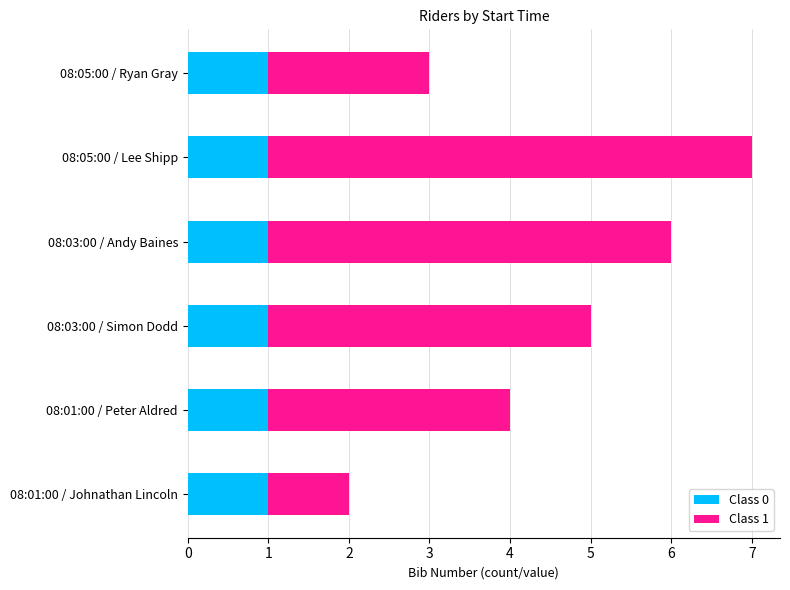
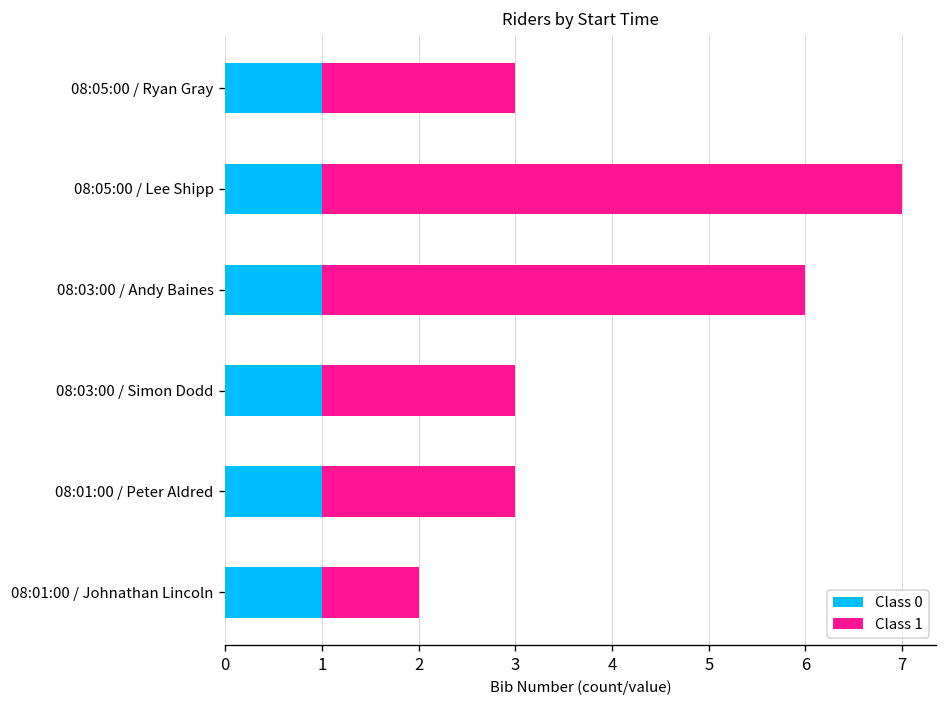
  {
    "Class 0": {
      "08:05:00 / Ryan Gray": 1,
      "08:05:00 / Lee Shipp": 1,
      "08:03:00 / Andy Baines": 1,
      "08:03:00 / Simon Dodd": 1,
      "08:01:00 / Peter Aldred": 1,
      "08:01:00 / Johnathan Lincoln": 1
    },
    "Class 1": {
      "08:05:00 / Ryan Gray": 2,
      "08:05:00 / Lee Shipp": 6,
      "08:03:00 / Andy Baines": 5,
-     "08:03:00 / Simon Dodd": 4,
-     "08:01:00 / Peter Aldred": 3,
+     "08:03:00 / Simon Dodd": 2,
+     "08:01:00 / Peter Aldred": 2,
      "08:01:00 / Johnathan Lincoln": 1
    }
  }
